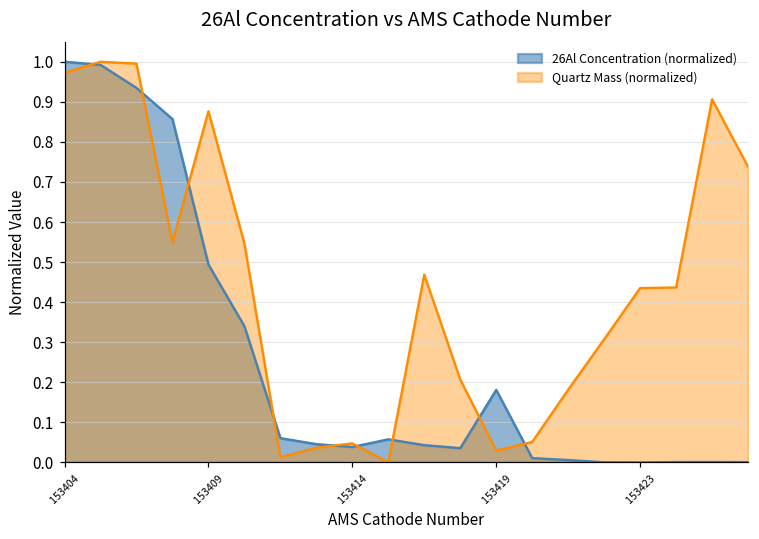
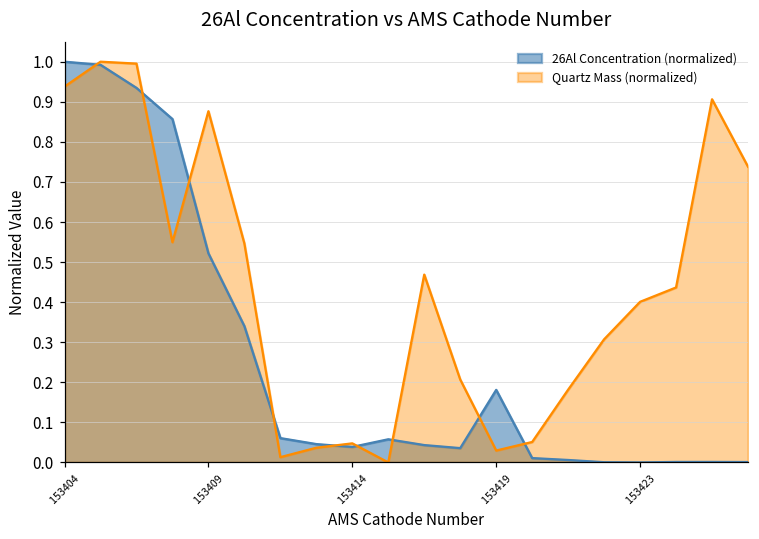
  {
    "26Al Concentration (normalized)": {
      "153404": 1.00,
-     "153409": 0.49,
+     "153409": 0.52,
      "153414": 0.04,
      "153419": 0.18,
      "153423": 0.00
    },
    "Quartz Mass (normalized)": {
-     "153404": 0.97,
+     "153404": 0.94,
      "153409": 0.88,
      "153414": 0.05,
      "153419": 0.03,
-     "153423": 0.44
+     "153423": 0.40
    }
  }
